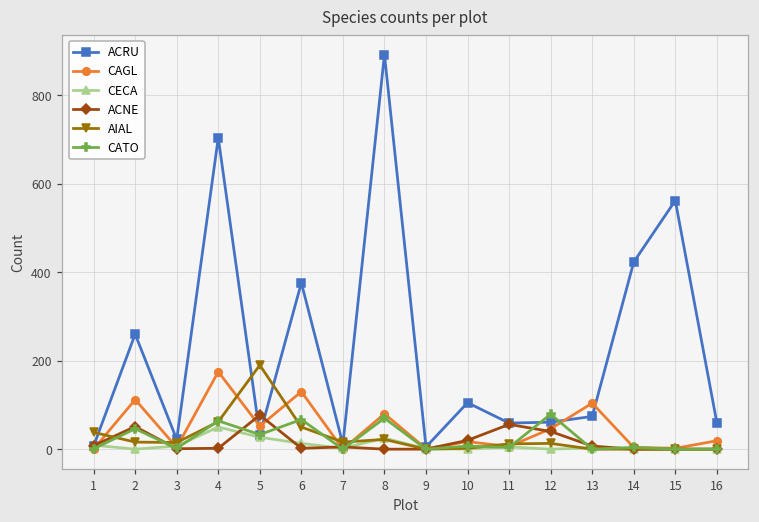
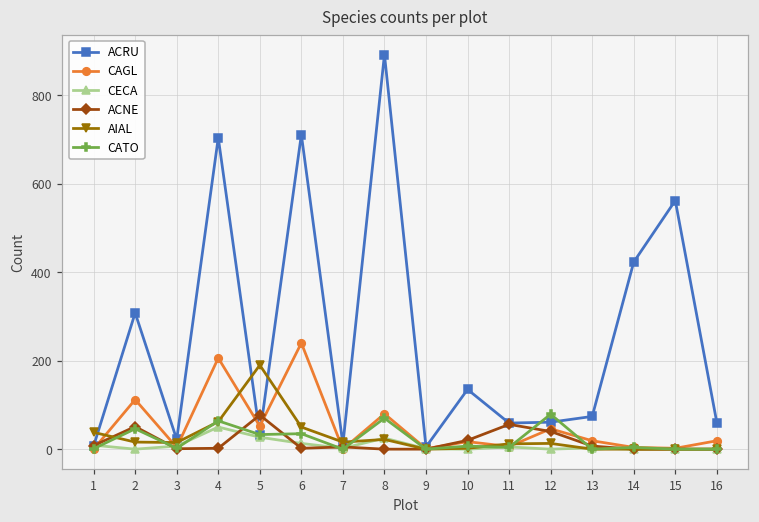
  {
    "ACRU": {
-     "2": 260,
+     "2": 310,
      "3": 20,
      "4": 700,
-     "6": 380,
+     "6": 710,
      "8": 890,
-     "10": 110,
+     "10": 140,
      "12": 60,
      "13": 70,
      "14": 420,
      "15": 560,
      "16": 60
    },
    "CAGL": {
      "2": 110,
-     "4": 180,
+     "4": 210,
      "5": 50,
-     "6": 130,
+     "6": 240,
      "8": 80,
-     "13": 100,
+     "13": 20,
      "16": 20
    },
    "CECA": {
      "2": 0,
      "4": 50,
      "6": 10,
      "12": 0
    },
    "CATO": {
-     "6": 70,
+     "6": 40,
      "8": 70,
      "12": 80
    }
  }
